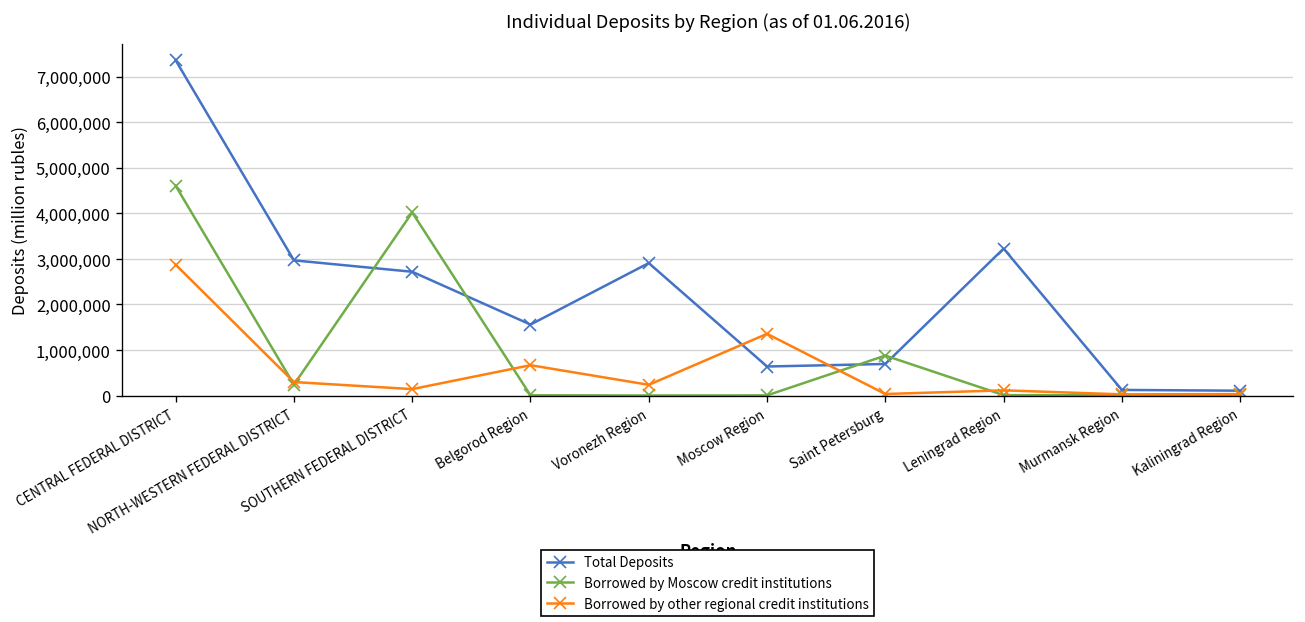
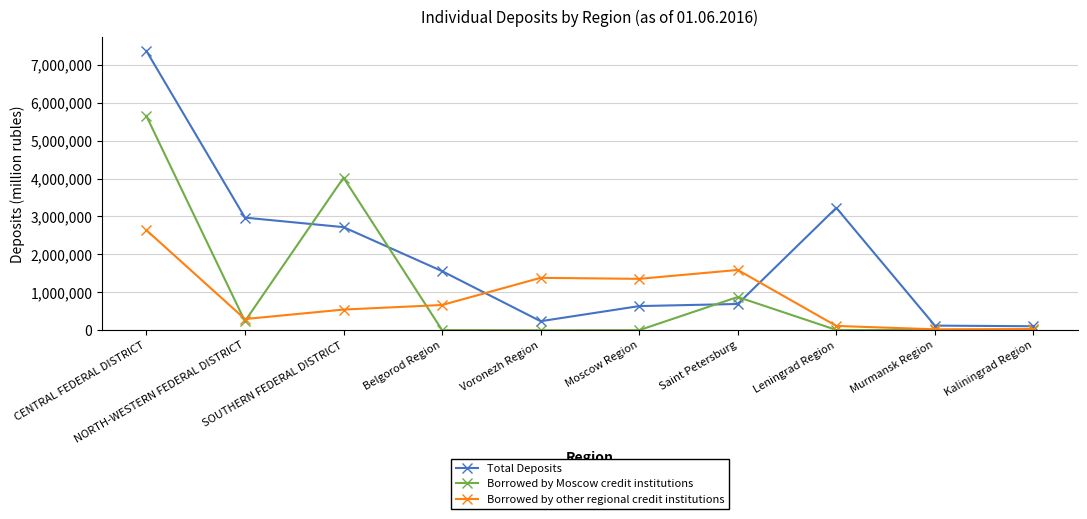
  {
    "Total Deposits": {
      "CENTRAL FEDERAL DISTRICT": "7,400,000",
      "NORTH-WESTERN FEDERAL DISTRICT": "3,000,000",
      "SOUTHERN FEDERAL DISTRICT": "2,700,000",
      "Belgorod Region": "1,600,000",
-     "Voronezh Region": "2,900,000",
+     "Voronezh Region": "200,000",
      "Moscow Region": "600,000",
      "Saint Petersburg": "700,000",
      "Leningrad Region": "3,200,000",
      "Murmansk Region": "100,000",
      "Kaliningrad Region": "100,000"
    },
    "Borrowed by Moscow credit institutions": {
-     "CENTRAL FEDERAL DISTRICT": "4,600,000",
+     "CENTRAL FEDERAL DISTRICT": "5,600,000",
      "SOUTHERN FEDERAL DISTRICT": "4,000,000",
      "Belgorod Region": "0",
      "Voronezh Region": "0",
      "Moscow Region": "0",
      "Saint Petersburg": "900,000",
      "Leningrad Region": "0"
    },
    "Borrowed by other regional credit institutions": {
-     "CENTRAL FEDERAL DISTRICT": "2,900,000",
-     "SOUTHERN FEDERAL DISTRICT": "100,000",
+     "CENTRAL FEDERAL DISTRICT": "2,600,000",
+     "SOUTHERN FEDERAL DISTRICT": "500,000",
      "Belgorod Region": "700,000",
-     "Voronezh Region": "200,000",
+     "Voronezh Region": "1,400,000",
      "Moscow Region": "1,400,000",
-     "Saint Petersburg": "0",
+     "Saint Petersburg": "1,600,000",
      "Leningrad Region": "100,000"
    }
  }
